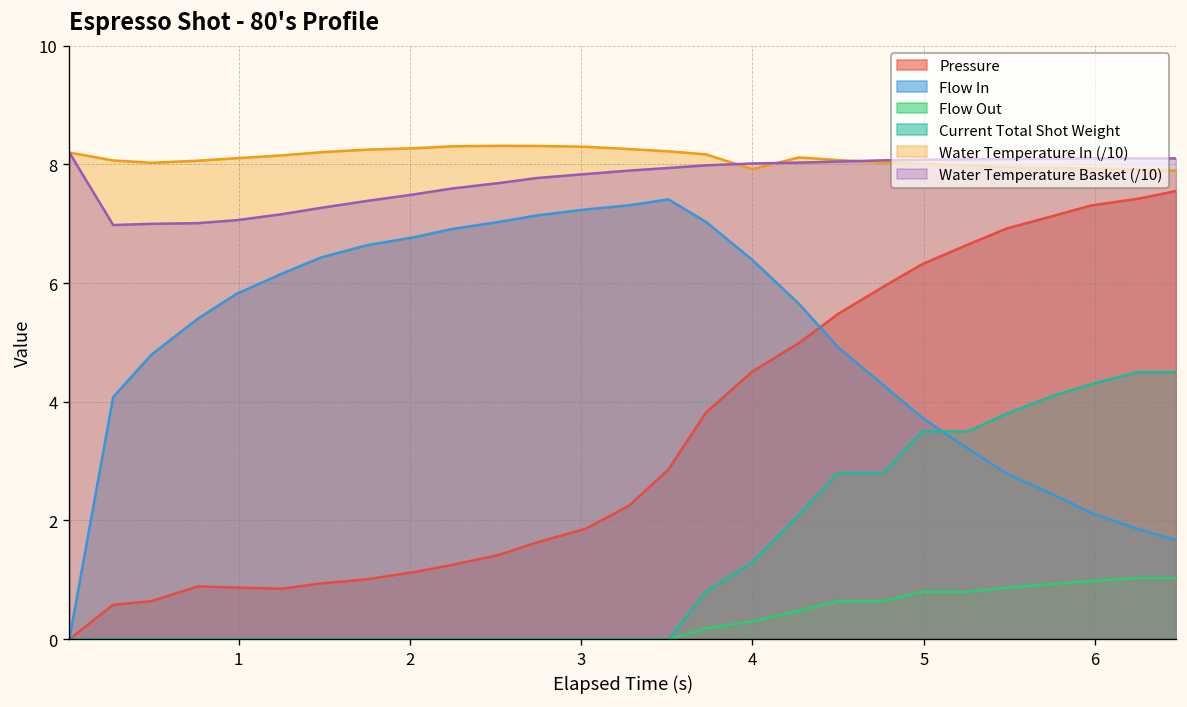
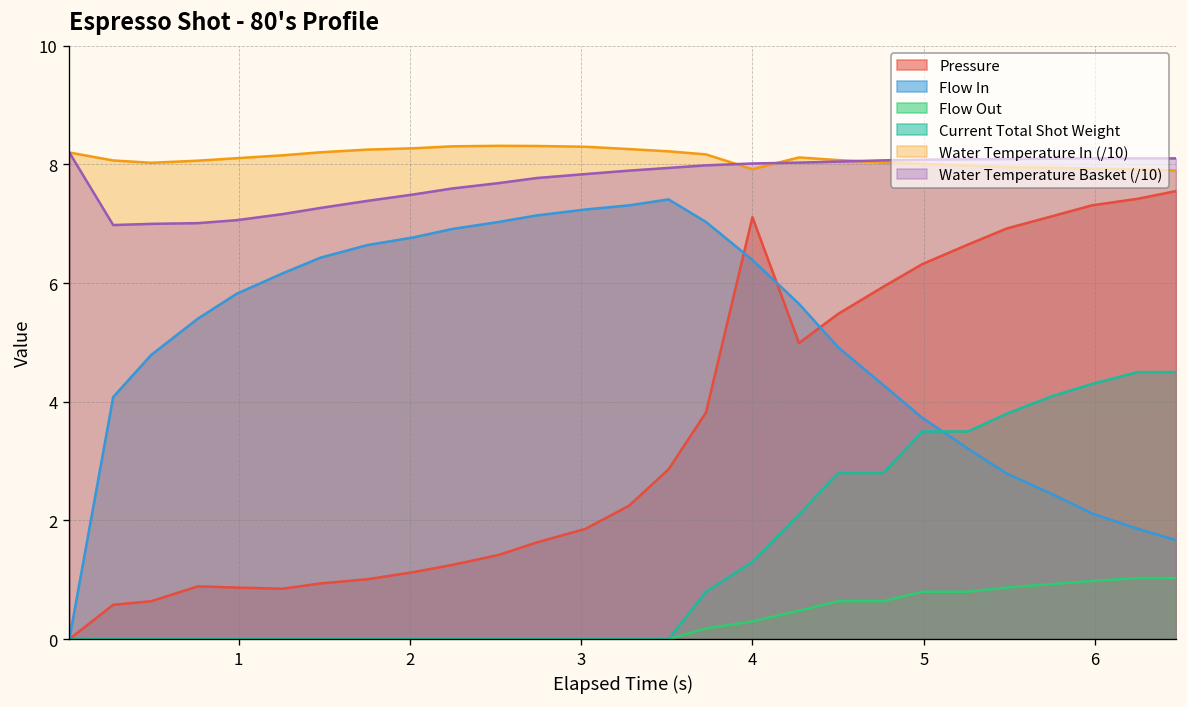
  {
    "Pressure": {
-     "4": 4.5
+     "4": 7.1
    },
    "Flow In": {
      "4": 6.4
    },
    "Water Temperature In (/10)": {
      "4": 7.9
    },
    "Water Temperature Basket (/10)": {
      "4": 8.0
    }
  }
